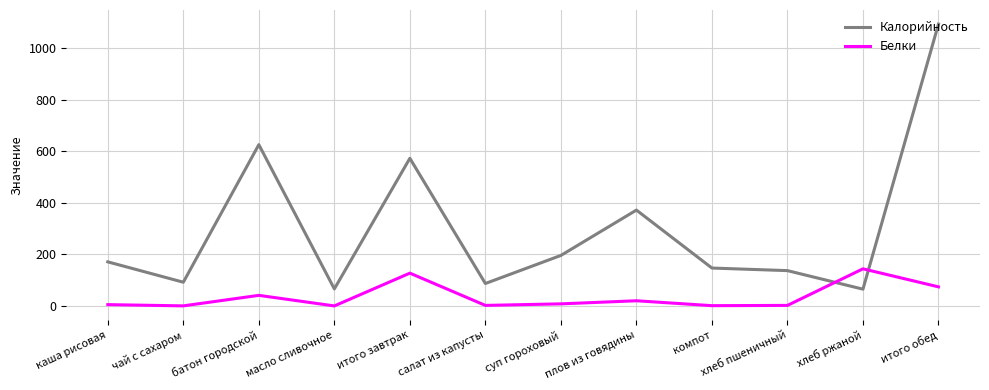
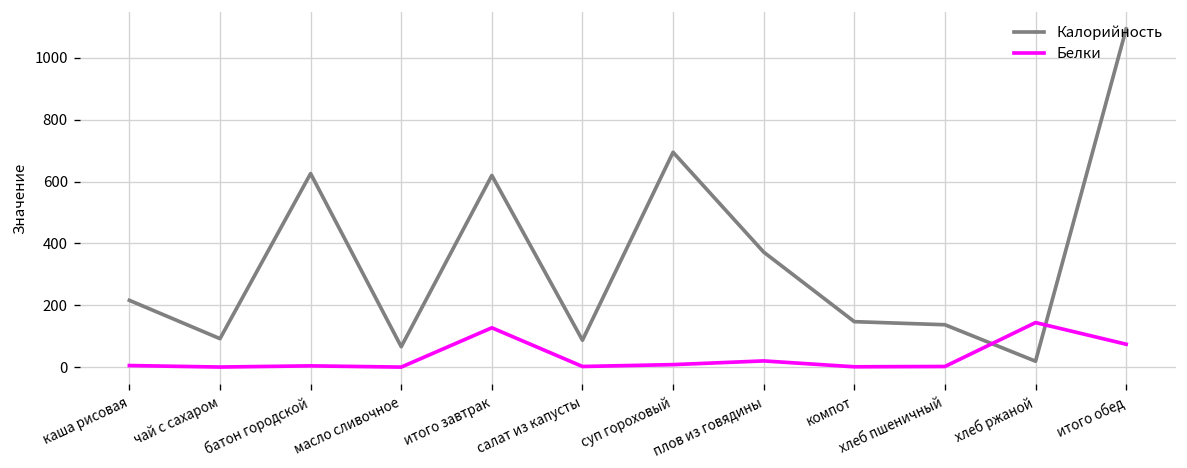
  {
    "Калорийность": {
-     "каша рисовая": 170,
+     "каша рисовая": 220,
      "чай с сахаром": 90,
      "батон городской": 630,
      "масло сливочное": 70,
-     "итого завтрак": 570,
+     "итого завтрак": 620,
      "салат из капусты": 90,
-     "суп гороховый": 200,
+     "суп гороховый": 700,
      "плов из говядины": 370,
      "компот": 150,
      "хлеб пшеничный": 140,
-     "хлеб ржаной": 70,
+     "хлеб ржаной": 20,
      "итого обед": 1090
    },
    "Белки": {
      "каша рисовая": 10,
      "чай с сахаром": 0,
-     "батон городской": 40,
+     "батон городской": 0,
      "масло сливочное": 0,
      "итого завтрак": 130,
      "салат из капусты": 0,
      "суп гороховый": 10,
      "плов из говядины": 20,
      "компот": 0,
      "хлеб пшеничный": 0,
      "хлеб ржаной": 140,
      "итого обед": 70
    }
  }
